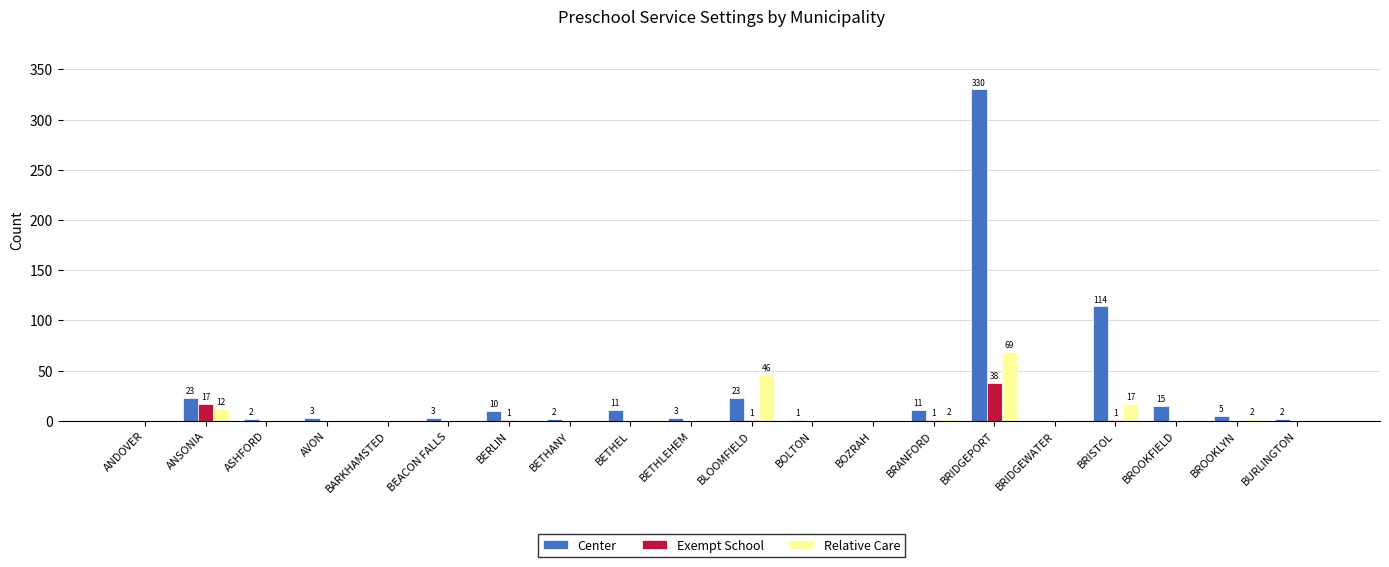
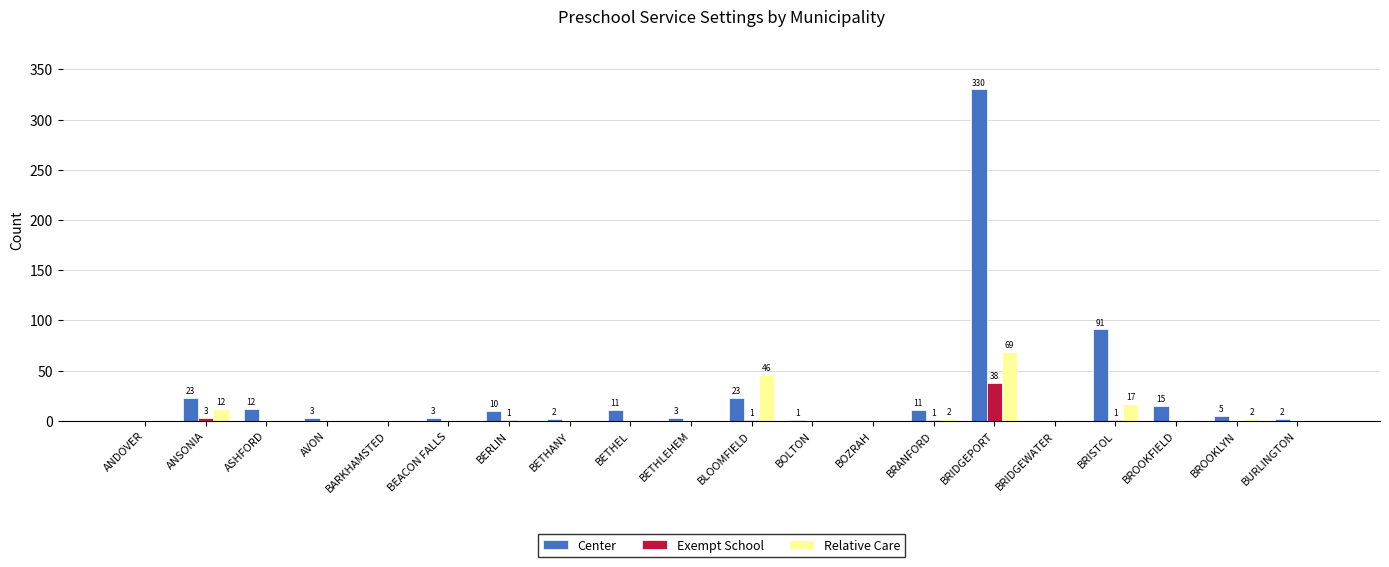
  {
    "Center": {
      "ANSONIA": 23,
-     "ASHFORD": 2,
+     "ASHFORD": 12,
      "AVON": 3,
      "BEACON FALLS": 3,
      "BERLIN": 10,
      "BETHANY": 2,
      "BETHEL": 11,
      "BETHLEHEM": 3,
      "BLOOMFIELD": 23,
      "BOLTON": 1,
      "BRANFORD": 11,
      "BRIDGEPORT": 330,
-     "BRISTOL": 114,
+     "BRISTOL": 91,
      "BROOKFIELD": 15,
      "BROOKLYN": 5,
      "BURLINGTON": 2
    },
    "Exempt School": {
-     "ANSONIA": 17,
+     "ANSONIA": 3,
      "BERLIN": 1,
      "BLOOMFIELD": 1,
      "BRANFORD": 1,
      "BRIDGEPORT": 38,
      "BRISTOL": 1
    },
    "Relative Care": {
      "ANSONIA": 12,
      "BLOOMFIELD": 46,
      "BRANFORD": 2,
      "BRIDGEPORT": 69,
      "BRISTOL": 17,
      "BROOKLYN": 2
    }
  }
